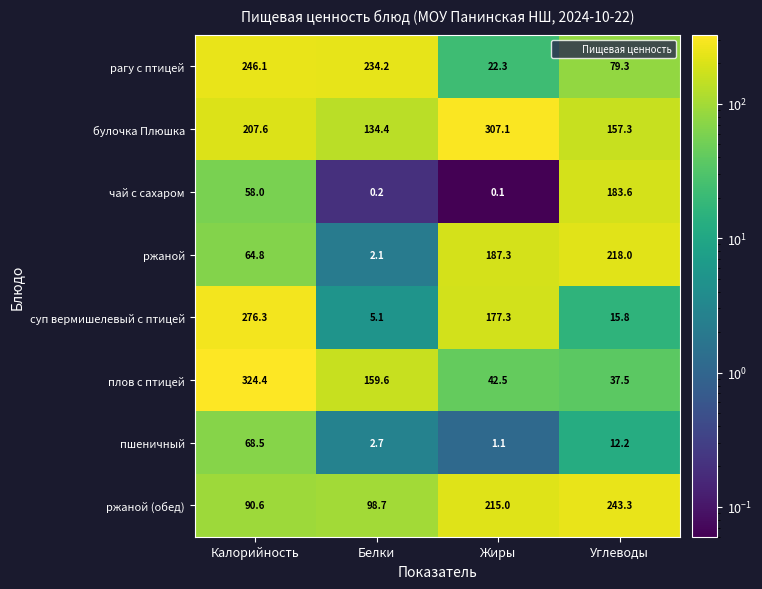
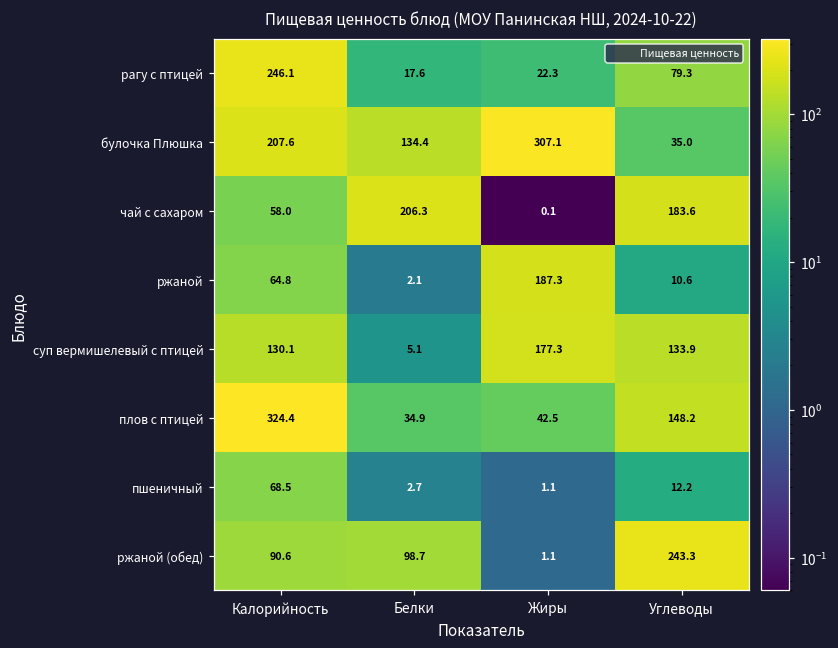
  {
    "рагу с птицей": {
      "Калорийность": 246.1,
-     "Белки": 234.2,
+     "Белки": 17.6,
      "Жиры": 22.3,
      "Углеводы": 79.3
    },
    "булочка Плюшка": {
      "Калорийность": 207.6,
      "Белки": 134.4,
      "Жиры": 307.1,
-     "Углеводы": 157.3
+     "Углеводы": 35.0
    },
    "чай с сахаром": {
      "Калорийность": 58.0,
-     "Белки": 0.2,
+     "Белки": 206.3,
      "Жиры": 0.1,
      "Углеводы": 183.6
    },
    "ржаной": {
      "Калорийность": 64.8,
      "Белки": 2.1,
      "Жиры": 187.3,
-     "Углеводы": 218.0
+     "Углеводы": 10.6
    },
    "суп вермишелевый с птицей": {
-     "Калорийность": 276.3,
+     "Калорийность": 130.1,
      "Белки": 5.1,
      "Жиры": 177.3,
-     "Углеводы": 15.8
+     "Углеводы": 133.9
    },
    "плов с птицей": {
      "Калорийность": 324.4,
-     "Белки": 159.6,
+     "Белки": 34.9,
      "Жиры": 42.5,
-     "Углеводы": 37.5
+     "Углеводы": 148.2
    },
    "пшеничный": {
      "Калорийность": 68.5,
      "Белки": 2.7,
      "Жиры": 1.1,
      "Углеводы": 12.2
    },
    "ржаной (обед)": {
      "Калорийность": 90.6,
      "Белки": 98.7,
-     "Жиры": 215.0,
+     "Жиры": 1.1,
      "Углеводы": 243.3
    }
  }
